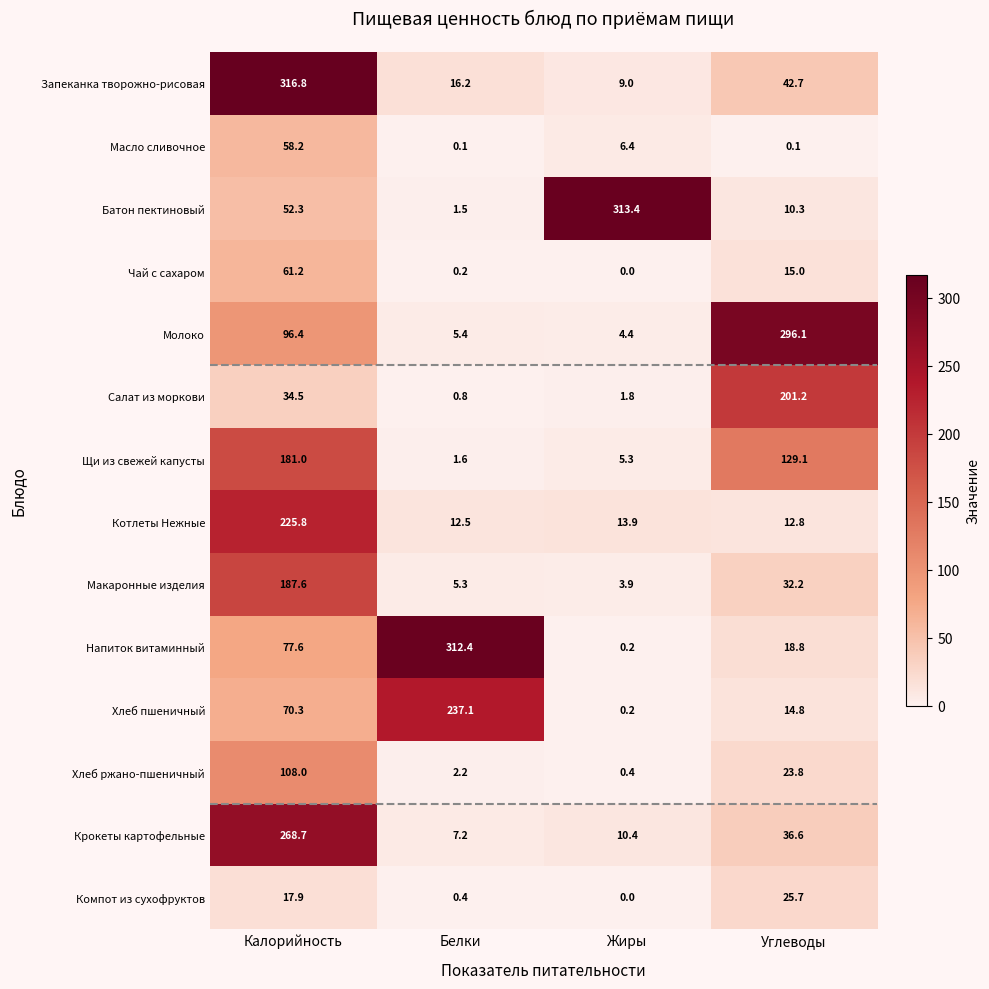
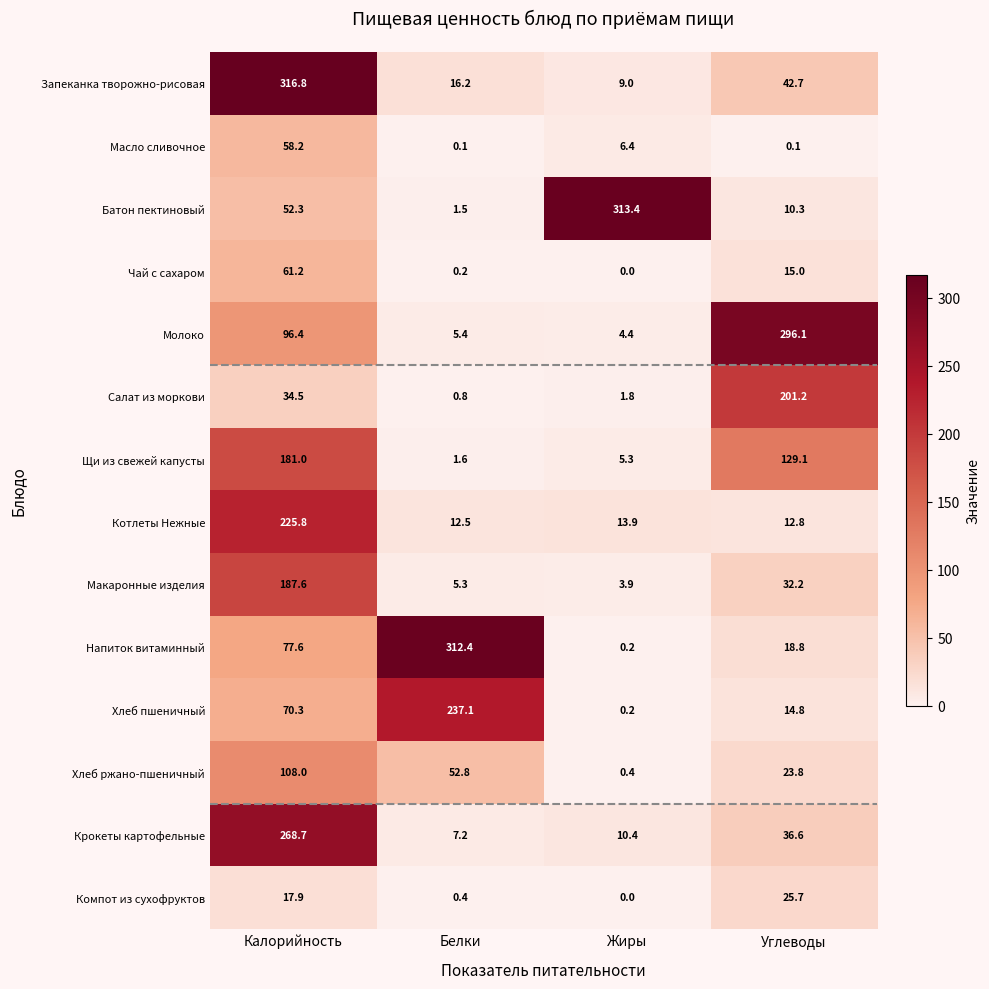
  {
    "Запеканка творожно-рисовая": {
      "Калорийность": 316.8,
      "Белки": 16.2,
      "Жиры": 9.0,
      "Углеводы": 42.7
    },
    "Масло сливочное": {
      "Калорийность": 58.2,
      "Белки": 0.1,
      "Жиры": 6.4,
      "Углеводы": 0.1
    },
    "Батон пектиновый": {
      "Калорийность": 52.3,
      "Белки": 1.5,
      "Жиры": 313.4,
      "Углеводы": 10.3
    },
    "Чай с сахаром": {
      "Калорийность": 61.2,
      "Белки": 0.2,
      "Жиры": 0.0,
      "Углеводы": 15.0
    },
    "Молоко": {
      "Калорийность": 96.4,
      "Белки": 5.4,
      "Жиры": 4.4,
      "Углеводы": 296.1
    },
    "Салат из моркови": {
      "Калорийность": 34.5,
      "Белки": 0.8,
      "Жиры": 1.8,
      "Углеводы": 201.2
    },
    "Щи из свежей капусты": {
      "Калорийность": 181.0,
      "Белки": 1.6,
      "Жиры": 5.3,
      "Углеводы": 129.1
    },
    "Котлеты Нежные": {
      "Калорийность": 225.8,
      "Белки": 12.5,
      "Жиры": 13.9,
      "Углеводы": 12.8
    },
    "Макаронные изделия": {
      "Калорийность": 187.6,
      "Белки": 5.3,
      "Жиры": 3.9,
      "Углеводы": 32.2
    },
    "Напиток витаминный": {
      "Калорийность": 77.6,
      "Белки": 312.4,
      "Жиры": 0.2,
      "Углеводы": 18.8
    },
    "Хлеб пшеничный": {
      "Калорийность": 70.3,
      "Белки": 237.1,
      "Жиры": 0.2,
      "Углеводы": 14.8
    },
    "Хлеб ржано-пшеничный": {
      "Калорийность": 108.0,
-     "Белки": 2.2,
+     "Белки": 52.8,
      "Жиры": 0.4,
      "Углеводы": 23.8
    },
    "Крокеты картофельные": {
      "Калорийность": 268.7,
      "Белки": 7.2,
      "Жиры": 10.4,
      "Углеводы": 36.6
    },
    "Компот из сухофруктов": {
      "Калорийность": 17.9,
      "Белки": 0.4,
      "Жиры": 0.0,
      "Углеводы": 25.7
    }
  }
